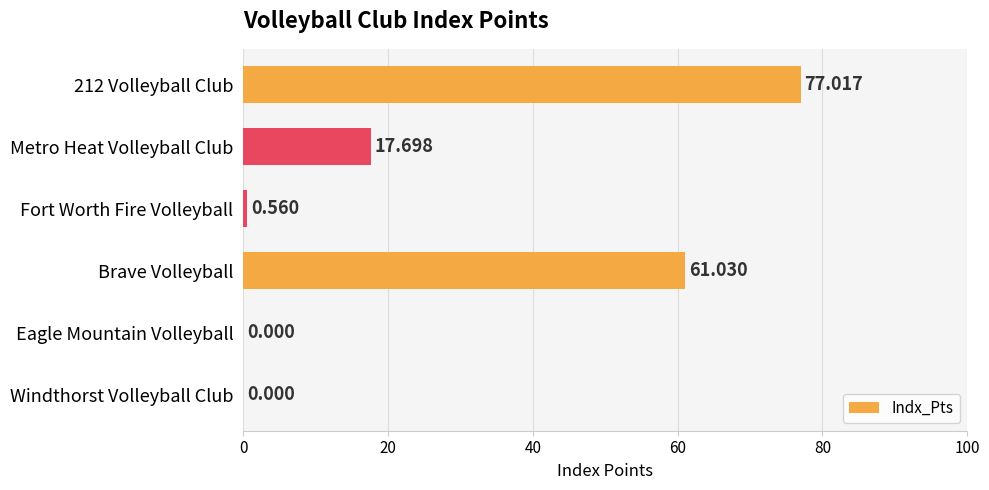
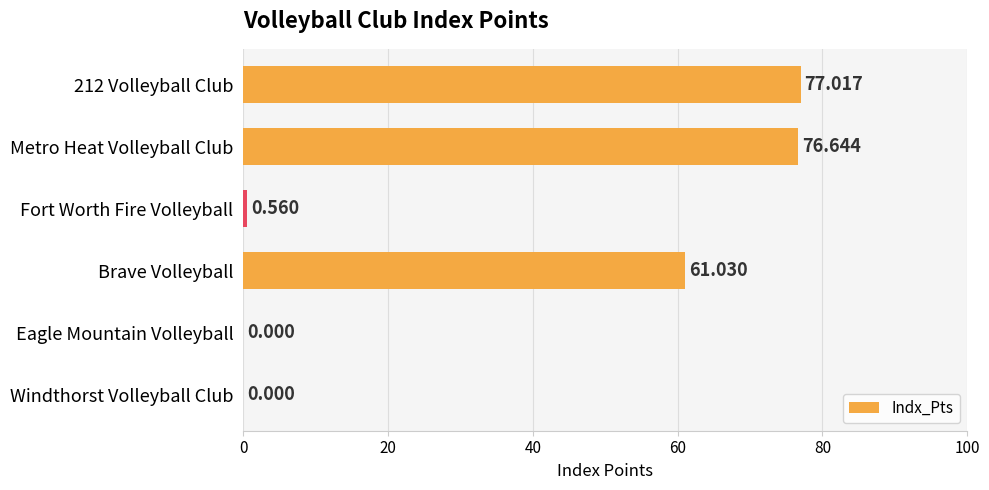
  {
    "212 Volleyball Club": 77.017,
-   "Metro Heat Volleyball Club": 17.698,
+   "Metro Heat Volleyball Club": 76.644,
    "Fort Worth Fire Volleyball": 0.560,
    "Brave Volleyball": 61.030,
    "Eagle Mountain Volleyball": 0.000,
    "Windthorst Volleyball Club": 0.000
  }
